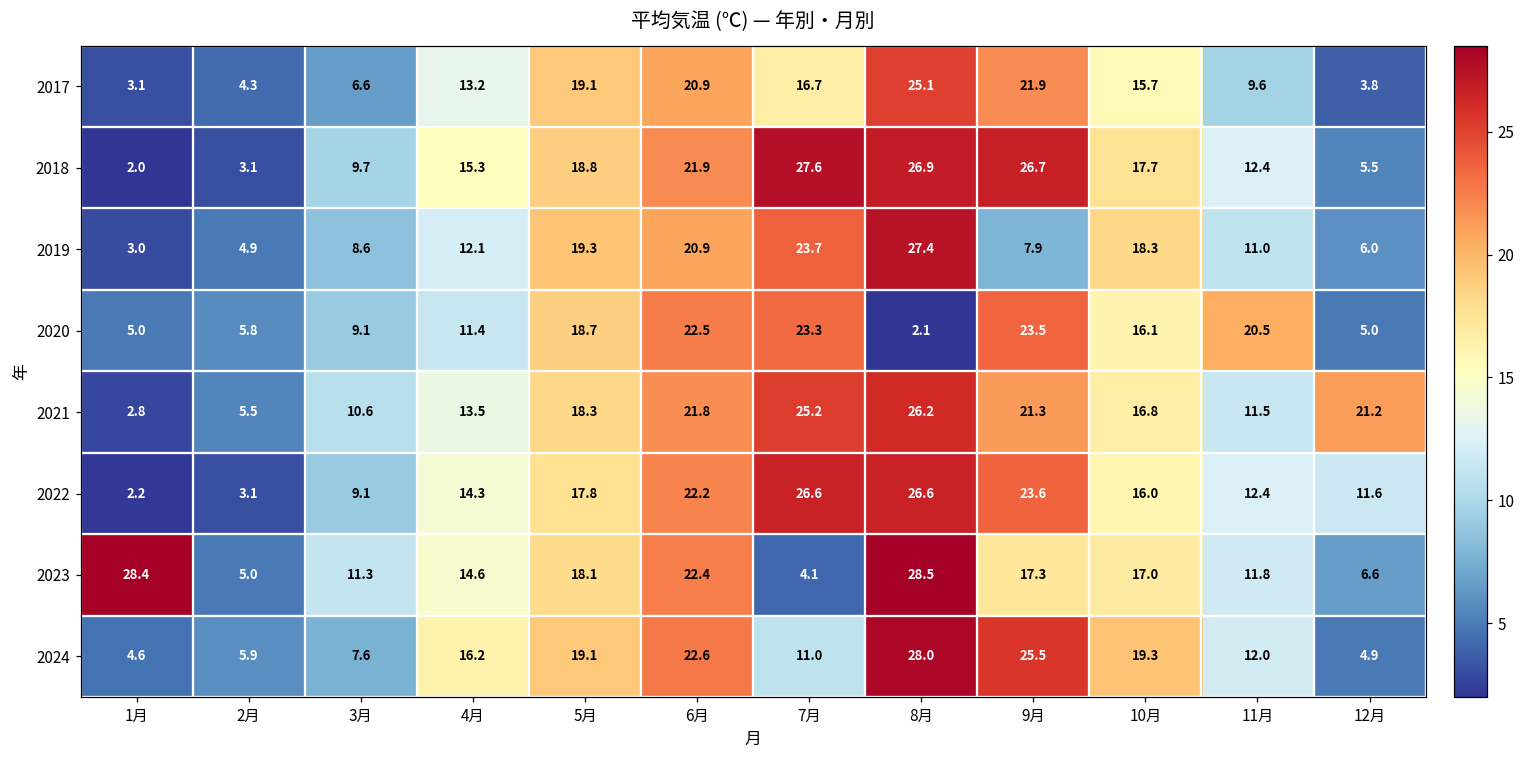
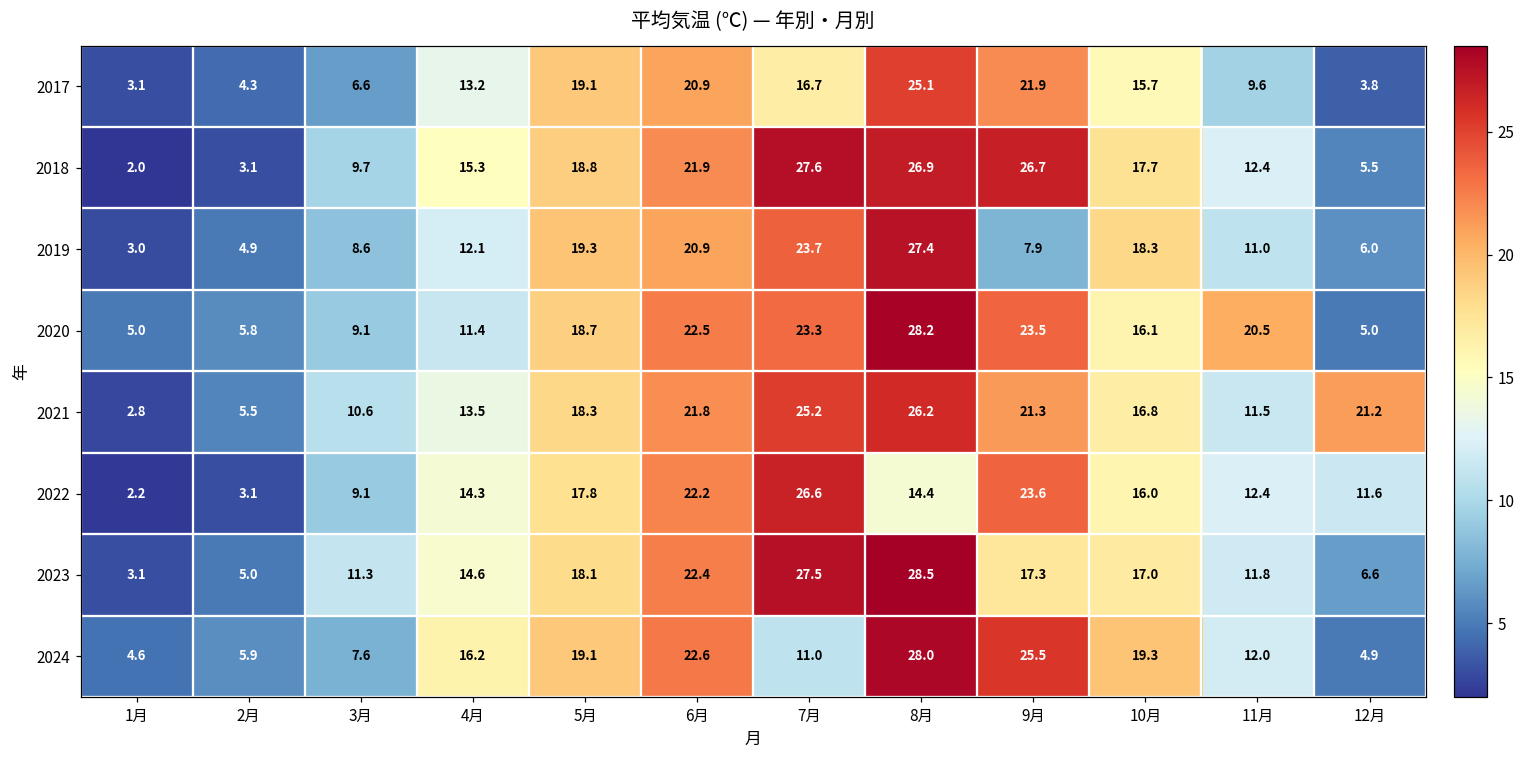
  {
    "2017": {
      "1月": 3.1,
      "2月": 4.3,
      "3月": 6.6,
      "4月": 13.2,
      "5月": 19.1,
      "6月": 20.9,
      "7月": 16.7,
      "8月": 25.1,
      "9月": 21.9,
      "10月": 15.7,
      "11月": 9.6,
      "12月": 3.8
    },
    "2018": {
      "1月": 2.0,
      "2月": 3.1,
      "3月": 9.7,
      "4月": 15.3,
      "5月": 18.8,
      "6月": 21.9,
      "7月": 27.6,
      "8月": 26.9,
      "9月": 26.7,
      "10月": 17.7,
      "11月": 12.4,
      "12月": 5.5
    },
    "2019": {
      "1月": 3.0,
      "2月": 4.9,
      "3月": 8.6,
      "4月": 12.1,
      "5月": 19.3,
      "6月": 20.9,
      "7月": 23.7,
      "8月": 27.4,
      "9月": 7.9,
      "10月": 18.3,
      "11月": 11.0,
      "12月": 6.0
    },
    "2020": {
      "1月": 5.0,
      "2月": 5.8,
      "3月": 9.1,
      "4月": 11.4,
      "5月": 18.7,
      "6月": 22.5,
      "7月": 23.3,
-     "8月": 2.1,
+     "8月": 28.2,
      "9月": 23.5,
      "10月": 16.1,
      "11月": 20.5,
      "12月": 5.0
    },
    "2021": {
      "1月": 2.8,
      "2月": 5.5,
      "3月": 10.6,
      "4月": 13.5,
      "5月": 18.3,
      "6月": 21.8,
      "7月": 25.2,
      "8月": 26.2,
      "9月": 21.3,
      "10月": 16.8,
      "11月": 11.5,
      "12月": 21.2
    },
    "2022": {
      "1月": 2.2,
      "2月": 3.1,
      "3月": 9.1,
      "4月": 14.3,
      "5月": 17.8,
      "6月": 22.2,
      "7月": 26.6,
-     "8月": 26.6,
+     "8月": 14.4,
      "9月": 23.6,
      "10月": 16.0,
      "11月": 12.4,
      "12月": 11.6
    },
    "2023": {
-     "1月": 28.4,
+     "1月": 3.1,
      "2月": 5.0,
      "3月": 11.3,
      "4月": 14.6,
      "5月": 18.1,
      "6月": 22.4,
-     "7月": 4.1,
+     "7月": 27.5,
      "8月": 28.5,
      "9月": 17.3,
      "10月": 17.0,
      "11月": 11.8,
      "12月": 6.6
    },
    "2024": {
      "1月": 4.6,
      "2月": 5.9,
      "3月": 7.6,
      "4月": 16.2,
      "5月": 19.1,
      "6月": 22.6,
      "7月": 11.0,
      "8月": 28.0,
      "9月": 25.5,
      "10月": 19.3,
      "11月": 12.0,
      "12月": 4.9
    }
  }
